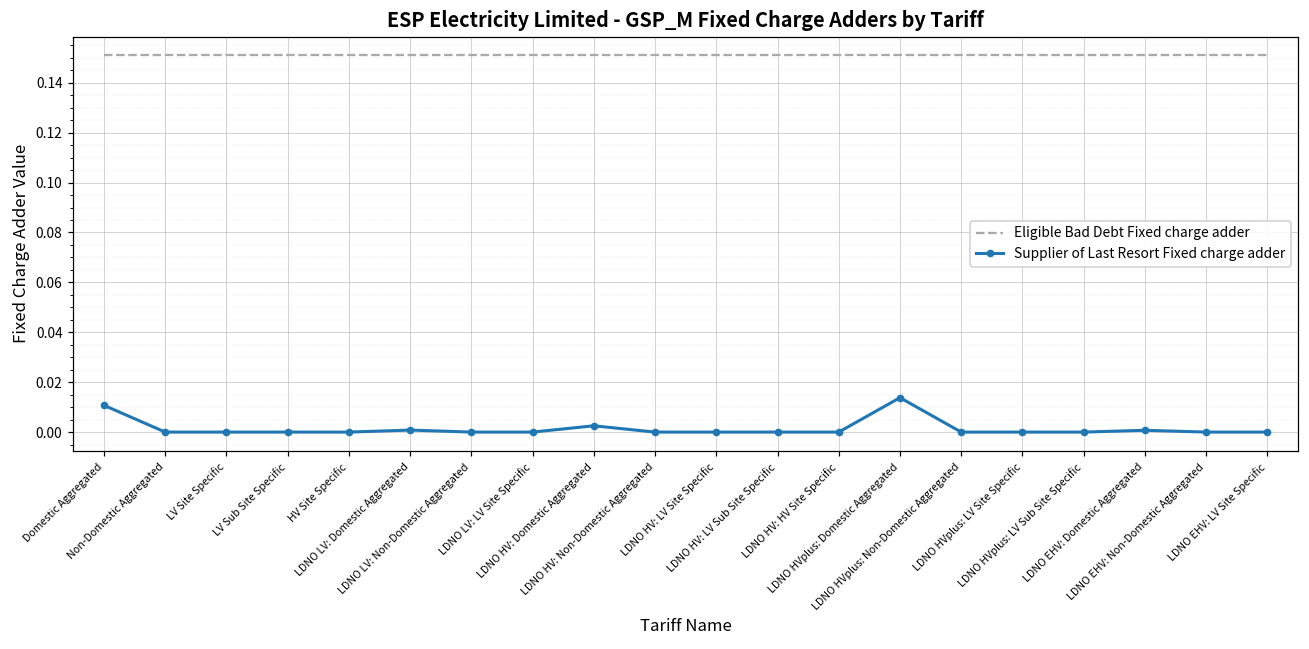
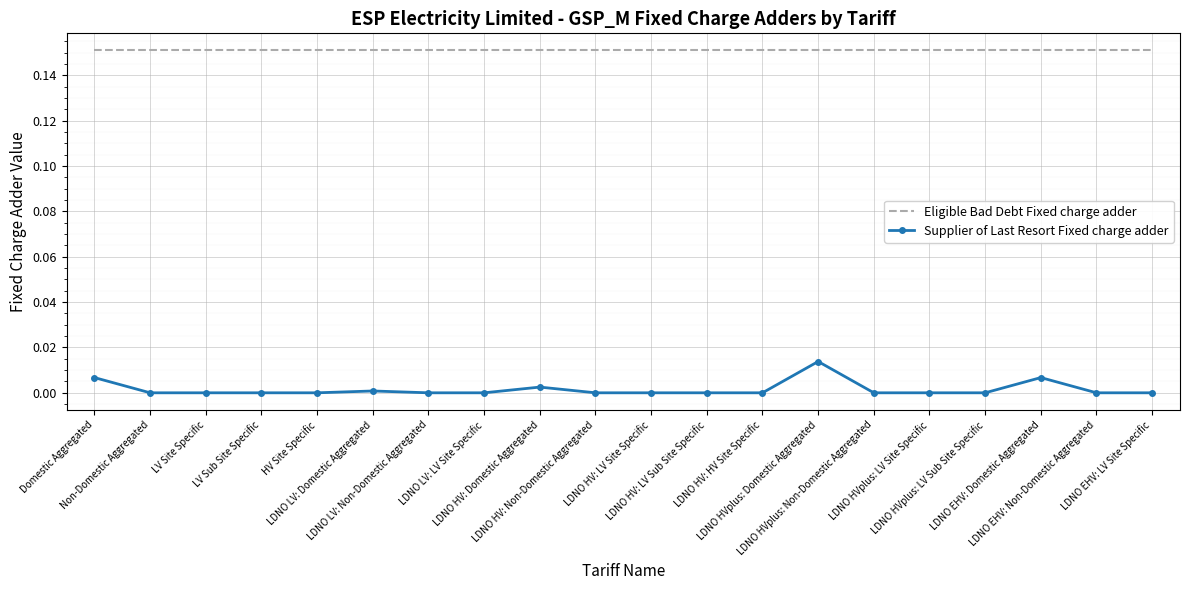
  {
    "Eligible Bad Debt Fixed charge adder": {
      "Domestic Aggregated": 0.151,
      "Non-Domestic Aggregated": 0.151,
      "LV Site Specific": 0.151,
      "LV Sub Site Specific": 0.151,
      "HV Site Specific": 0.151,
      "LDNO LV: Domestic Aggregated": 0.151,
      "LDNO LV: Non-Domestic Aggregated": 0.151,
      "LDNO LV: LV Site Specific": 0.151,
      "LDNO HV: Domestic Aggregated": 0.151,
      "LDNO HV: Non-Domestic Aggregated": 0.151,
      "LDNO HV: LV Site Specific": 0.151,
      "LDNO HV: LV Sub Site Specific": 0.151,
      "LDNO HV: HV Site Specific": 0.151,
      "LDNO HVplus: Domestic Aggregated": 0.151,
      "LDNO HVplus: Non-Domestic Aggregated": 0.151,
      "LDNO HVplus: LV Site Specific": 0.151,
      "LDNO HVplus: LV Sub Site Specific": 0.151,
      "LDNO EHV: Domestic Aggregated": 0.151,
      "LDNO EHV: Non-Domestic Aggregated": 0.151,
      "LDNO EHV: LV Site Specific": 0.151
    },
    "Supplier of Last Resort Fixed charge adder": {
-     "Domestic Aggregated": 0.011,
+     "Domestic Aggregated": 0.007,
      "Non-Domestic Aggregated": 0.000,
      "LV Site Specific": 0.000,
      "LV Sub Site Specific": 0.000,
      "HV Site Specific": 0.000,
      "LDNO LV: Domestic Aggregated": 0.001,
      "LDNO LV: Non-Domestic Aggregated": 0.000,
      "LDNO LV: LV Site Specific": 0.000,
      "LDNO HV: Domestic Aggregated": 0.003,
      "LDNO HV: Non-Domestic Aggregated": 0.000,
      "LDNO HV: LV Site Specific": 0.000,
      "LDNO HV: LV Sub Site Specific": 0.000,
      "LDNO HV: HV Site Specific": 0.000,
      "LDNO HVplus: Domestic Aggregated": 0.014,
      "LDNO HVplus: Non-Domestic Aggregated": 0.000,
      "LDNO HVplus: LV Site Specific": 0.000,
      "LDNO HVplus: LV Sub Site Specific": 0.000,
-     "LDNO EHV: Domestic Aggregated": 0.001,
+     "LDNO EHV: Domestic Aggregated": 0.007,
      "LDNO EHV: Non-Domestic Aggregated": 0.000,
      "LDNO EHV: LV Site Specific": 0.000
    }
  }
